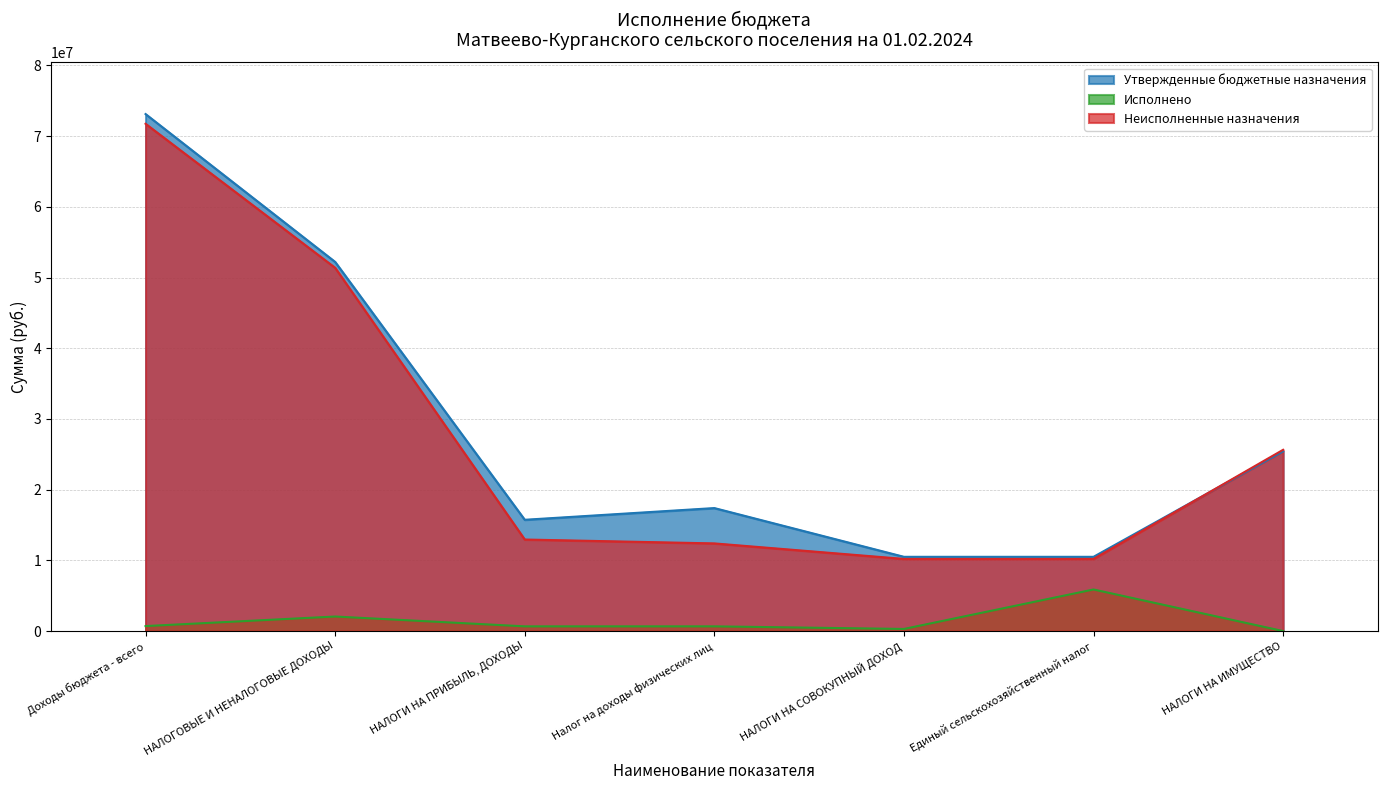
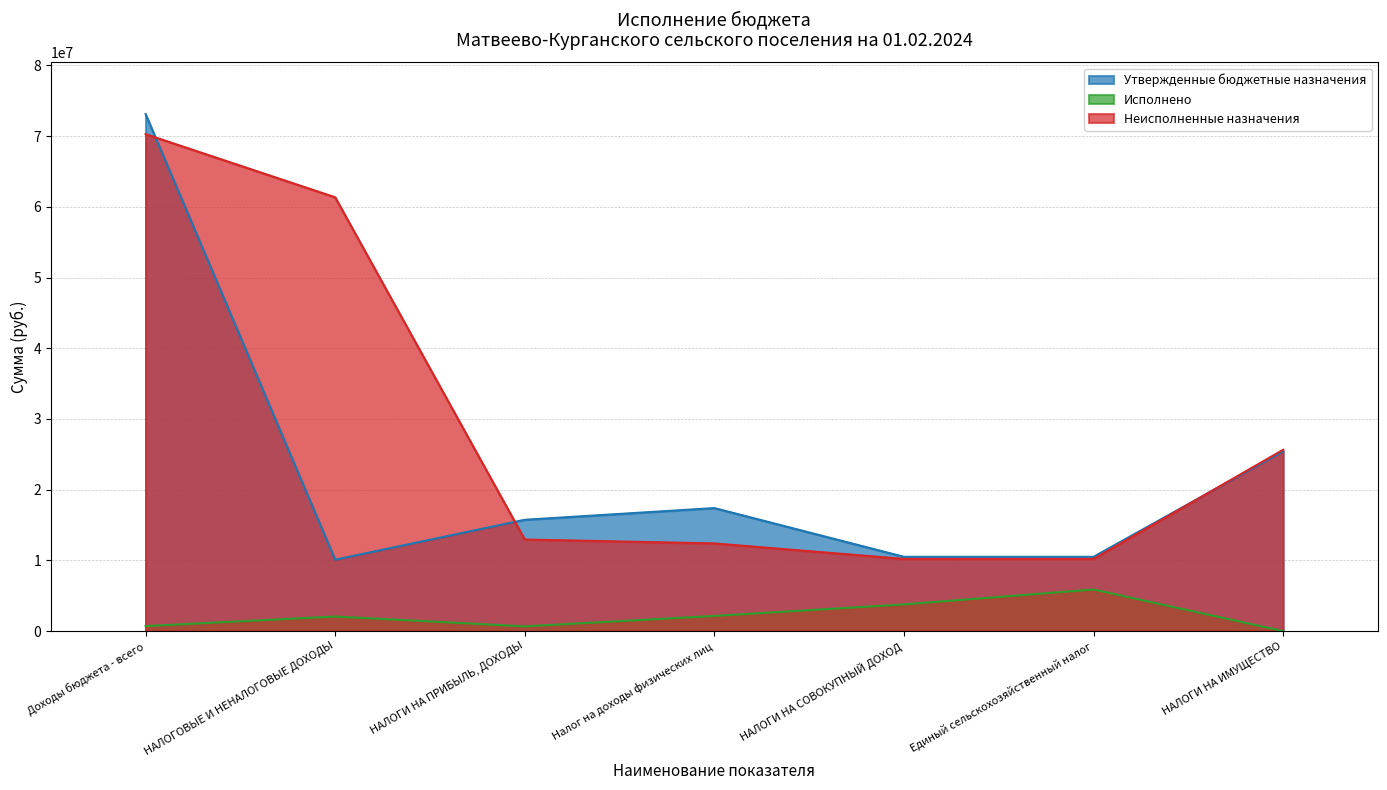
  {
    "Утвержденные бюджетные назначения": {
      "Доходы бюджета - всего": 73000000,
-     "НАЛОГОВЫЕ И НЕНАЛОГОВЫЕ ДОХОДЫ": 52000000,
+     "НАЛОГОВЫЕ И НЕНАЛОГОВЫЕ ДОХОДЫ": 10000000,
      "НАЛОГИ НА ПРИБЫЛЬ, ДОХОДЫ": 16000000,
      "Налог на доходы физических лиц": 17000000
    },
    "Исполнено": {
      "Доходы бюджета - всего": 1000000,
      "НАЛОГОВЫЕ И НЕНАЛОГОВЫЕ ДОХОДЫ": 2000000,
      "НАЛОГИ НА ПРИБЫЛЬ, ДОХОДЫ": 1000000,
-     "Налог на доходы физических лиц": 1000000,
-     "НАЛОГИ НА СОВОКУПНЫЙ ДОХОД": 0,
+     "Налог на доходы физических лиц": 2000000,
+     "НАЛОГИ НА СОВОКУПНЫЙ ДОХОД": 4000000,
      "Единый сельскохозяйственный налог": 6000000,
      "НАЛОГИ НА ИМУЩЕСТВО": 0
    },
    "Неисполненные назначения": {
-     "Доходы бюджета - всего": 72000000,
-     "НАЛОГОВЫЕ И НЕНАЛОГОВЫЕ ДОХОДЫ": 51000000,
+     "Доходы бюджета - всего": 70000000,
+     "НАЛОГОВЫЕ И НЕНАЛОГОВЫЕ ДОХОДЫ": 61000000,
      "НАЛОГИ НА ПРИБЫЛЬ, ДОХОДЫ": 13000000,
      "Налог на доходы физических лиц": 12000000
    }
  }
